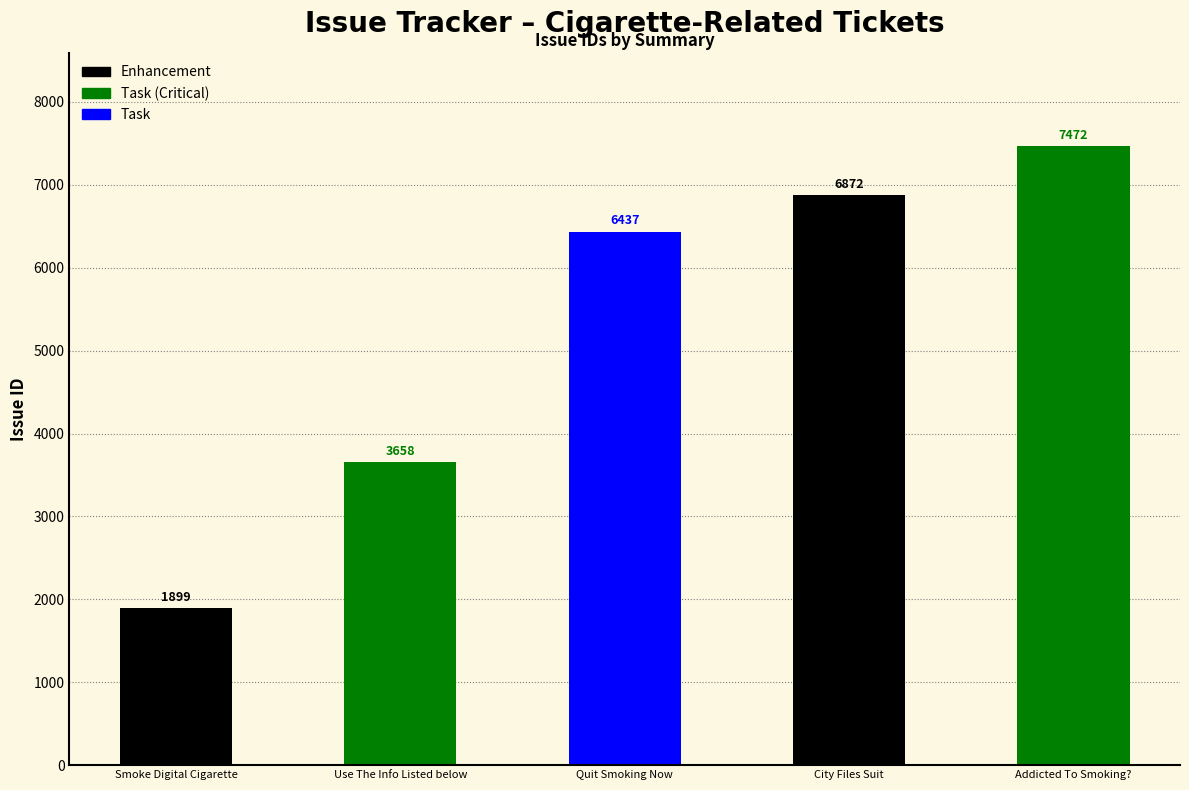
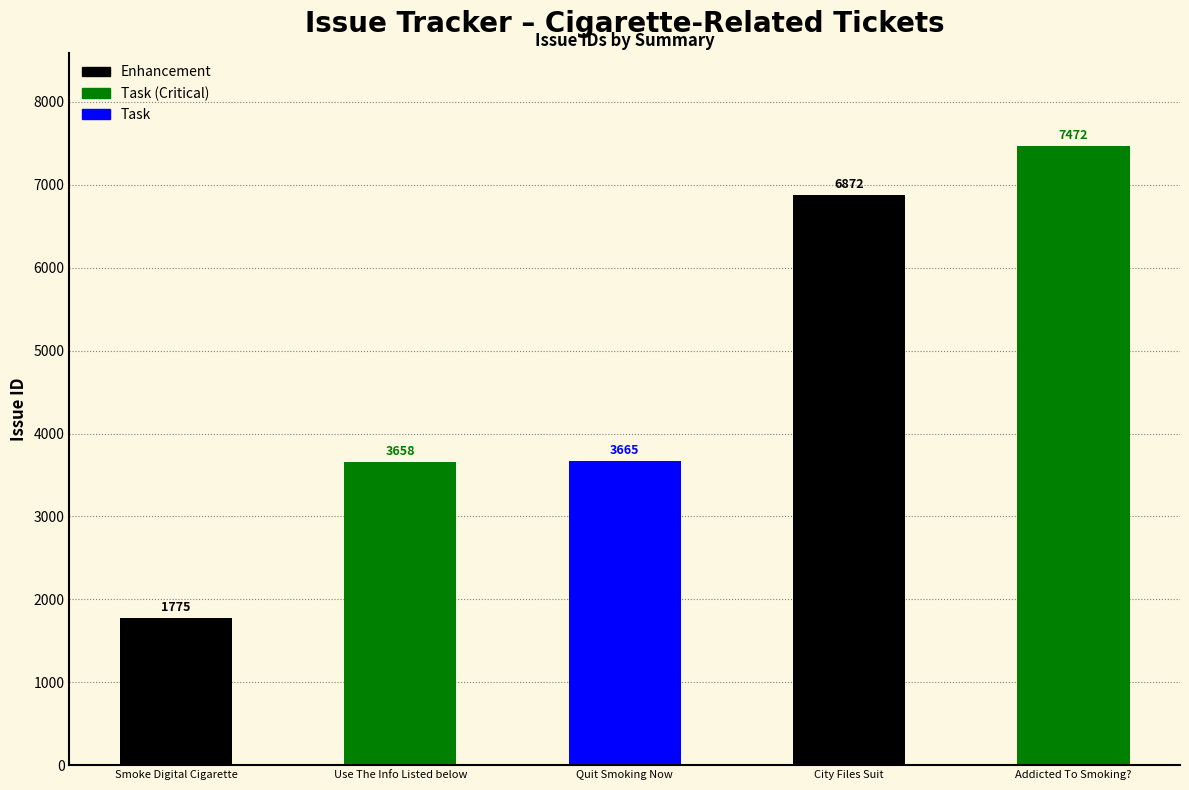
  {
-   "Smoke Digital Cigarette": 1899,
+   "Smoke Digital Cigarette": 1775,
    "Use The Info Listed below": 3658,
-   "Quit Smoking Now": 6437,
+   "Quit Smoking Now": 3665,
    "City Files Suit": 6872,
    "Addicted To Smoking?": 7472
  }
